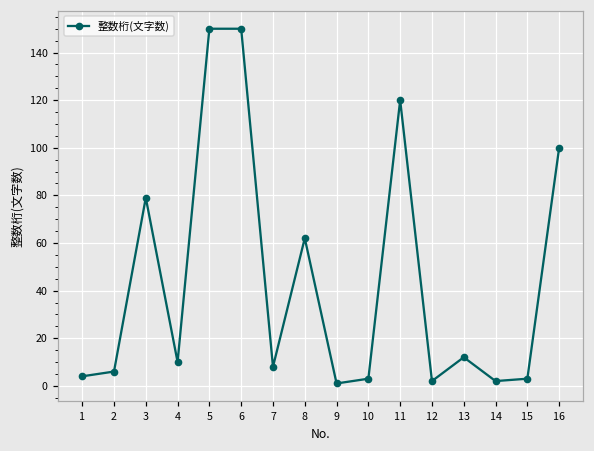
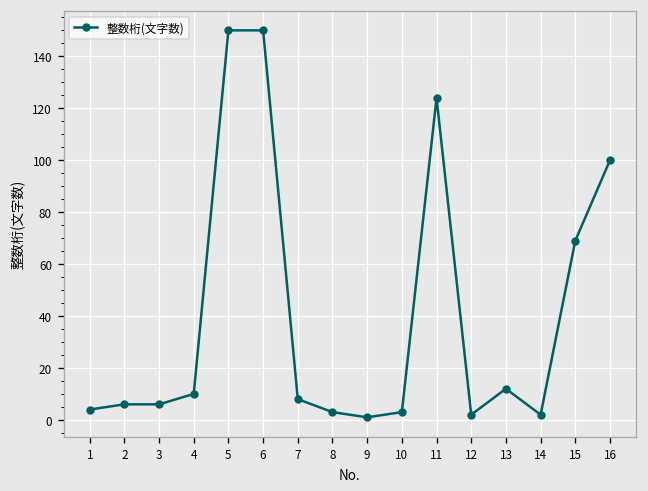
  {
    "1": 4,
    "2": 6,
-   "3": 79,
+   "3": 6,
    "4": 10,
    "5": 150,
    "6": 150,
    "7": 8,
-   "8": 62,
+   "8": 3,
    "9": 1,
    "10": 3,
-   "11": 120,
+   "11": 124,
    "12": 2,
    "13": 12,
    "14": 2,
-   "15": 3,
+   "15": 69,
    "16": 100
  }
